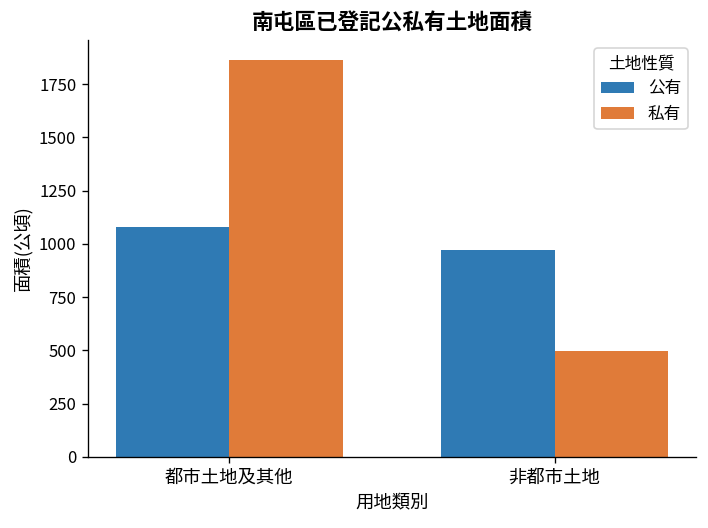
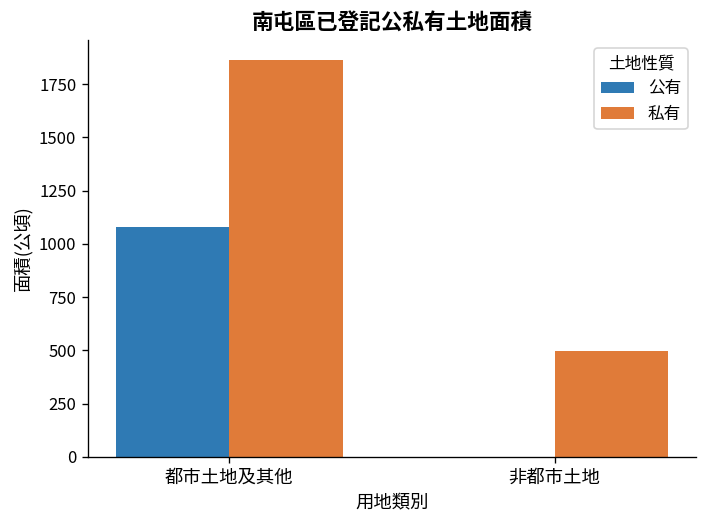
  {
    "公有": {
      "都市土地及其他": 1080,
-     "非都市土地": 970
+     "非都市土地": 0
    },
    "私有": {
      "都市土地及其他": 1860,
      "非都市土地": 500
    }
  }
